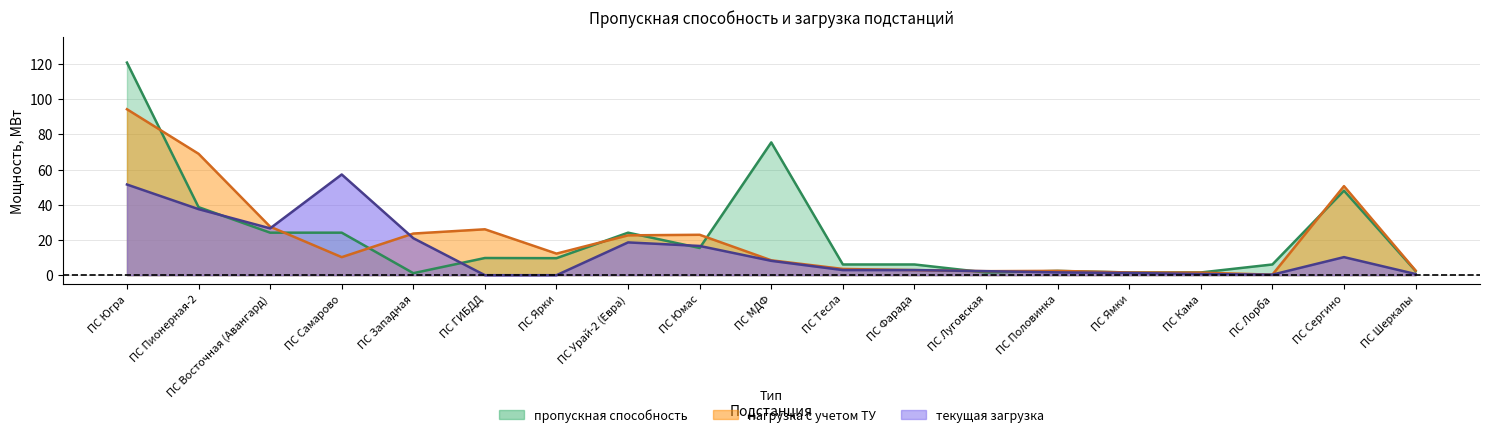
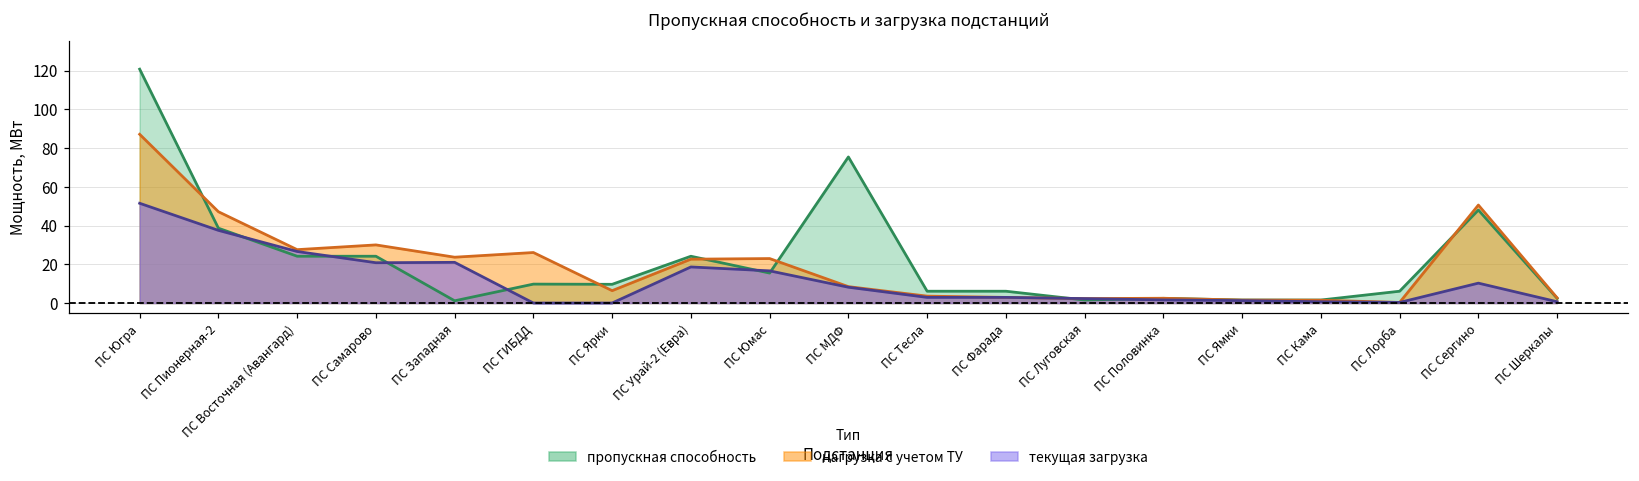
  {
    "пропускная способность": {
      "ПС Югра": 121,
      "ПС Восточная (Авангард)": 24,
      "ПС Самарово": 24,
      "ПС Западная": 1,
      "ПС ГИБДД": 10,
      "ПС Ярки": 10,
      "ПС Урай-2 (Евра)": 24,
      "ПС МДФ": 75,
      "ПС Тесла": 6,
      "ПС Фарада": 6,
      "ПС Лорба": 6,
      "ПС Сергино": 48
    },
    "нагрузка с учетом ТУ": {
-     "ПС Югра": 94,
-     "ПС Пионерная-2": 69,
-     "ПС Самарово": 10,
+     "ПС Югра": 87,
+     "ПС Пионерная-2": 47,
+     "ПС Самарово": 30,
      "ПС Западная": 24,
      "ПС ГИБДД": 26,
-     "ПС Ярки": 12,
+     "ПС Ярки": 6,
      "ПС Урай-2 (Евра)": 23,
      "ПС Юмас": 23,
      "ПС Сергино": 51
    },
    "текущая загрузка": {
      "ПС Югра": 52,
-     "ПС Самарово": 57,
+     "ПС Самарово": 21,
      "ПС Западная": 21,
      "ПС ГИБДД": 0,
      "ПС Ярки": 0,
      "ПС Урай-2 (Евра)": 19,
      "ПС Сергино": 10,
      "ПС Шеркалы": 1
    }
  }
